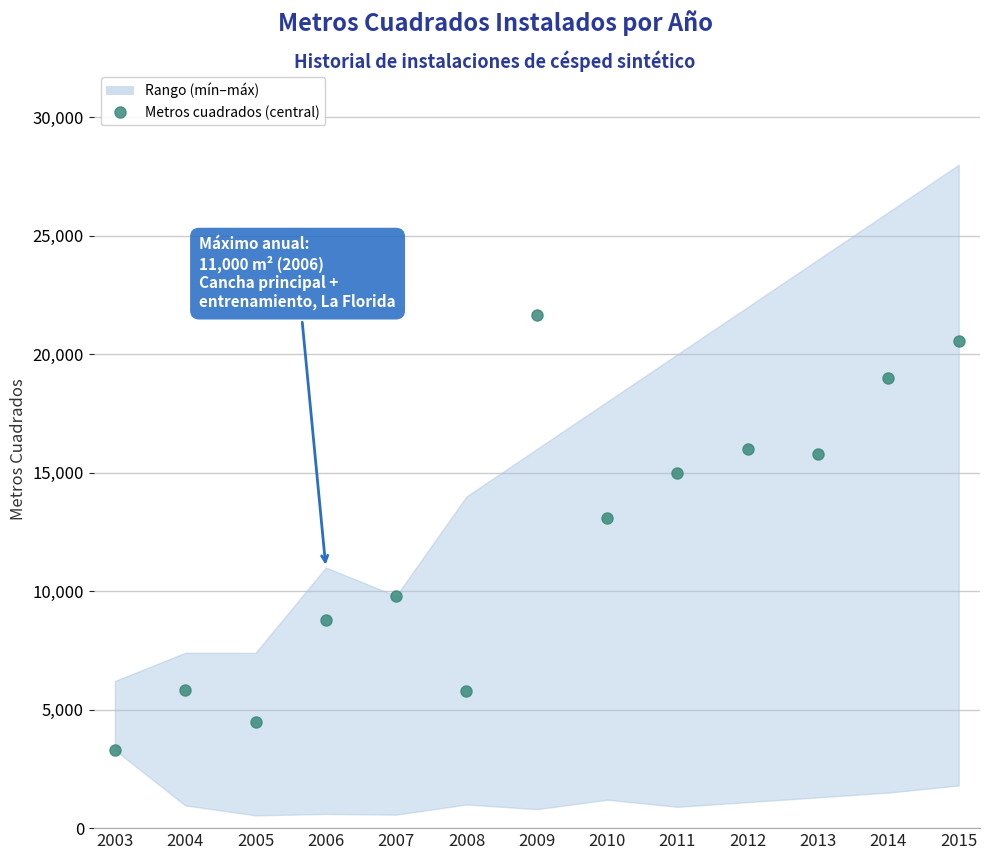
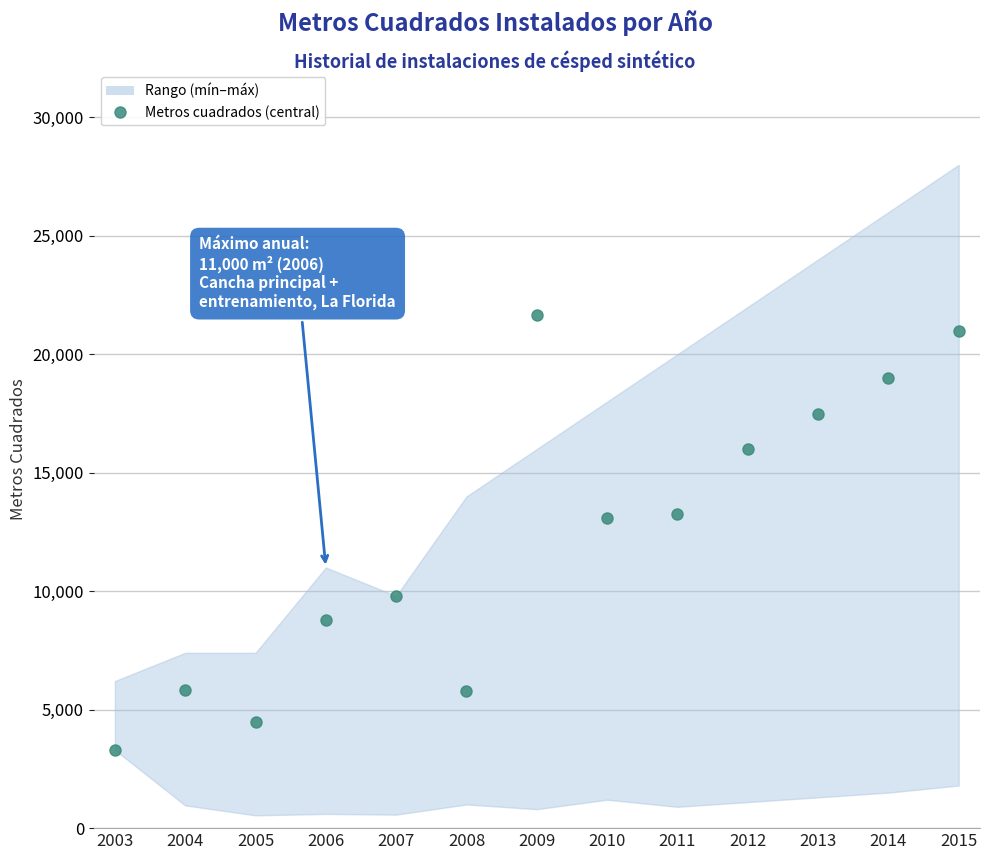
  {
    "Metros cuadrados (central)": {
      "2003": "3,300",
      "2004": "5,900",
      "2005": "4,500",
      "2006": "8,800",
      "2008": "5,800",
      "2009": "21,700",
      "2010": "13,100",
-     "2011": "15,000",
+     "2011": "13,300",
      "2012": "16,000",
-     "2013": "15,800",
+     "2013": "17,500",
      "2014": "19,000",
-     "2015": "20,600"
+     "2015": "21,000"
    }
  }
